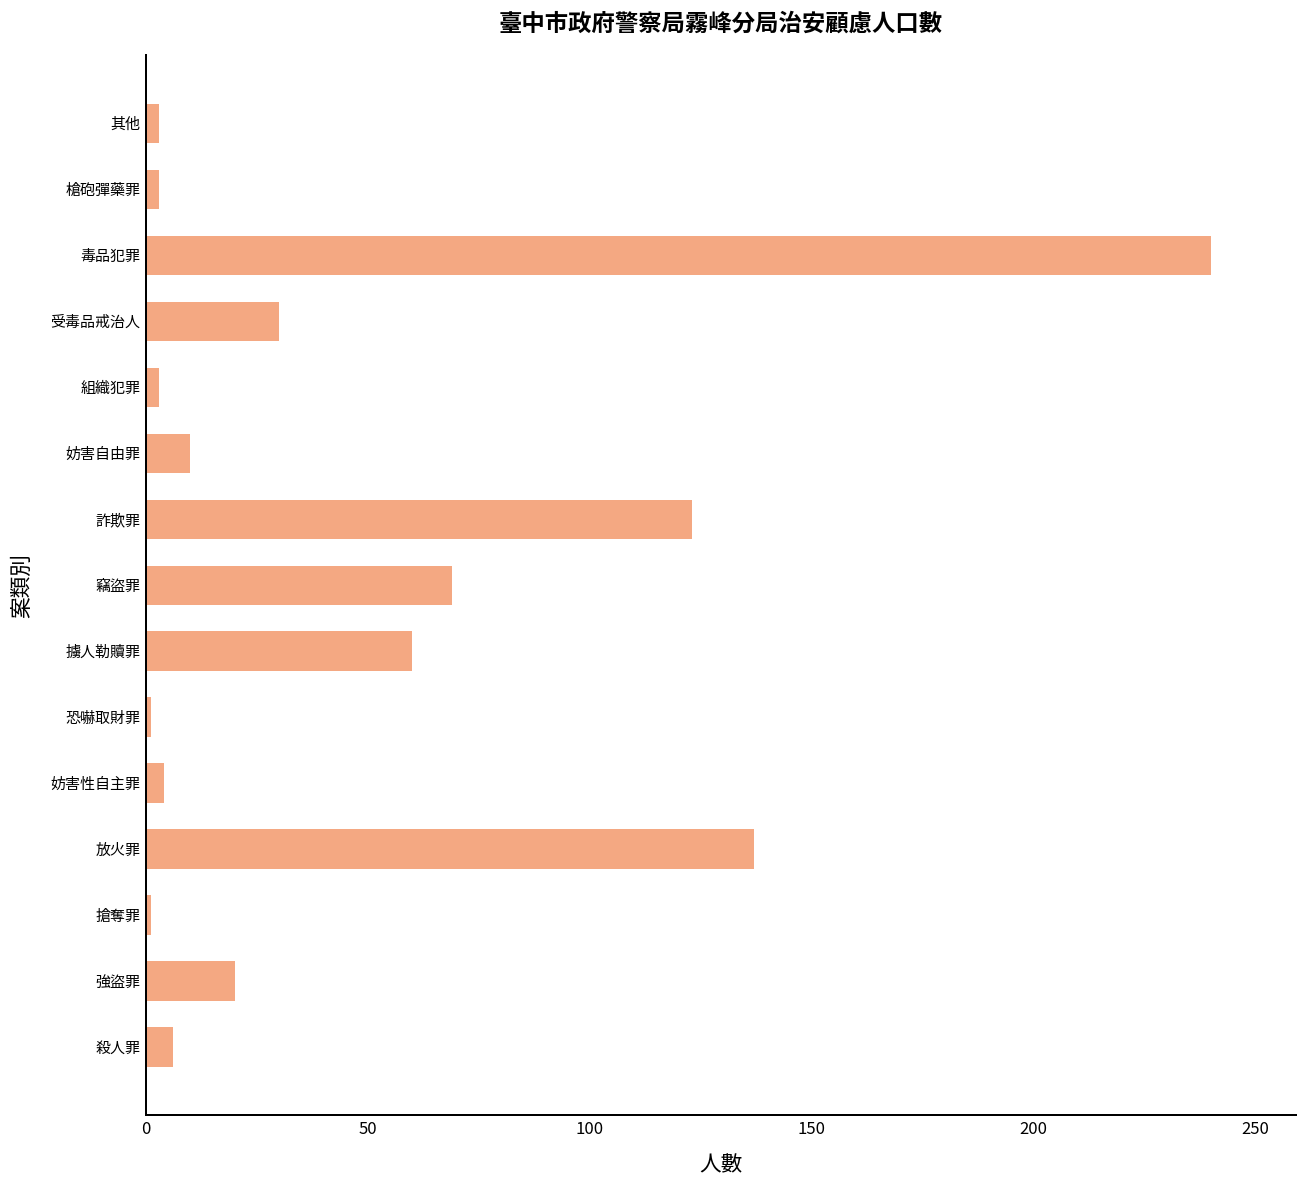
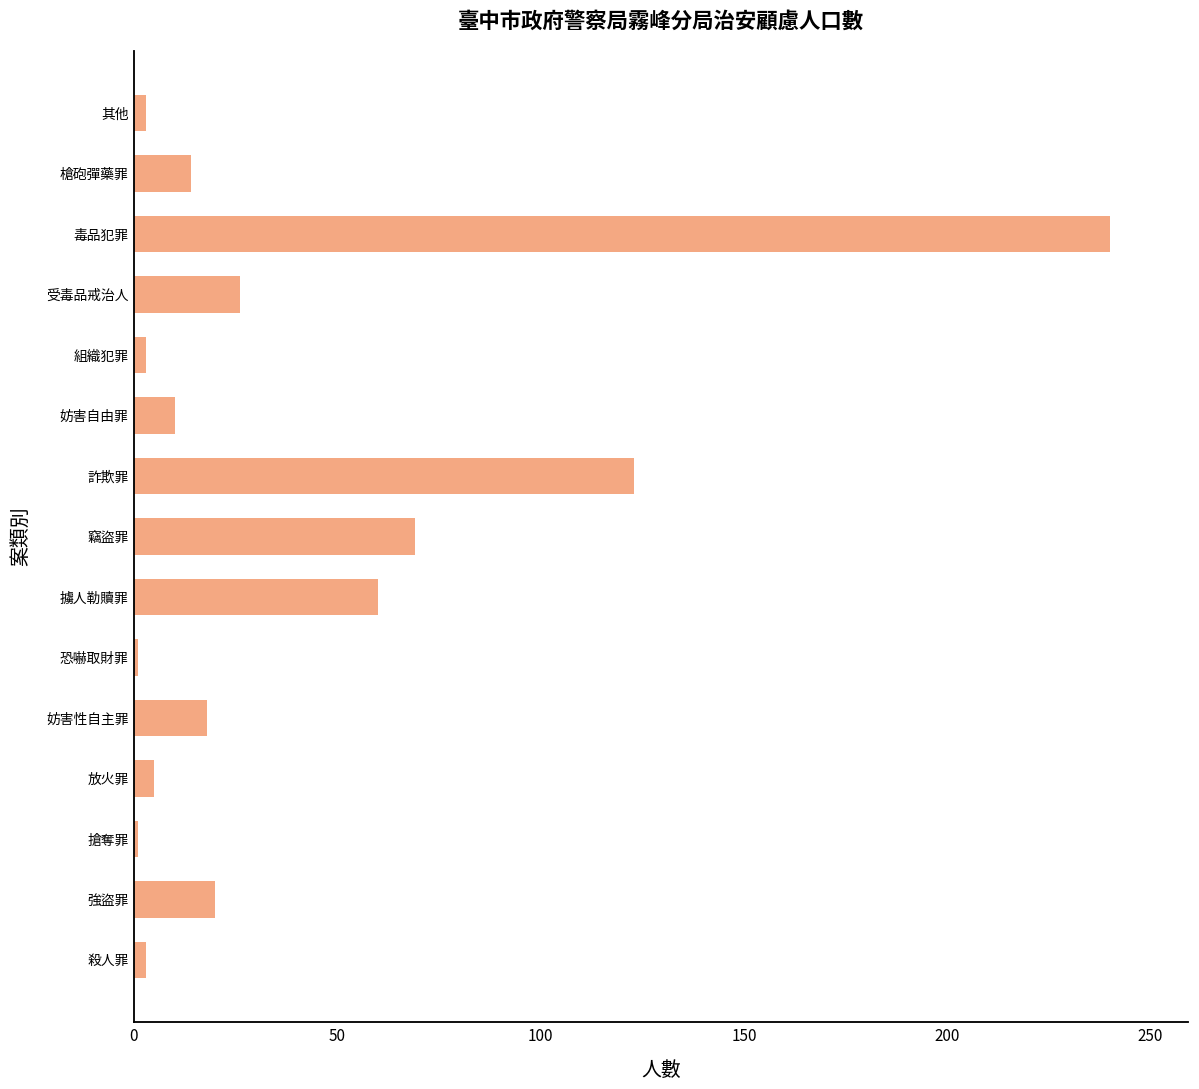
  {
    "其他": 3,
-   "槍砲彈藥罪": 3,
+   "槍砲彈藥罪": 14,
    "毒品犯罪": 240,
-   "受毒品戒治人": 30,
+   "受毒品戒治人": 26,
    "組織犯罪": 3,
    "妨害自由罪": 10,
    "詐欺罪": 123,
    "竊盜罪": 69,
    "擄人勒贖罪": 60,
    "恐嚇取財罪": 1,
-   "妨害性自主罪": 4,
-   "放火罪": 137,
+   "妨害性自主罪": 18,
+   "放火罪": 5,
    "搶奪罪": 1,
    "強盜罪": 20,
-   "殺人罪": 6
+   "殺人罪": 3
  }
